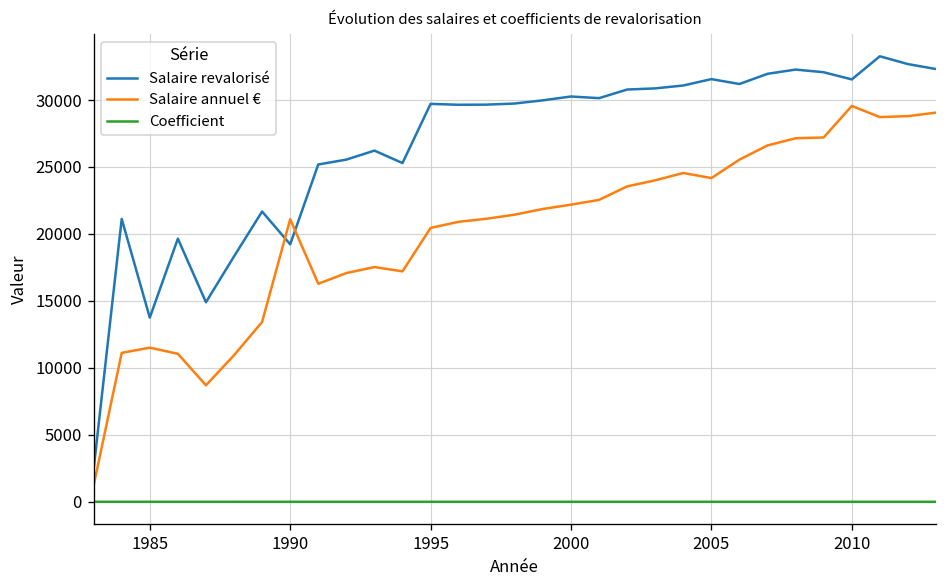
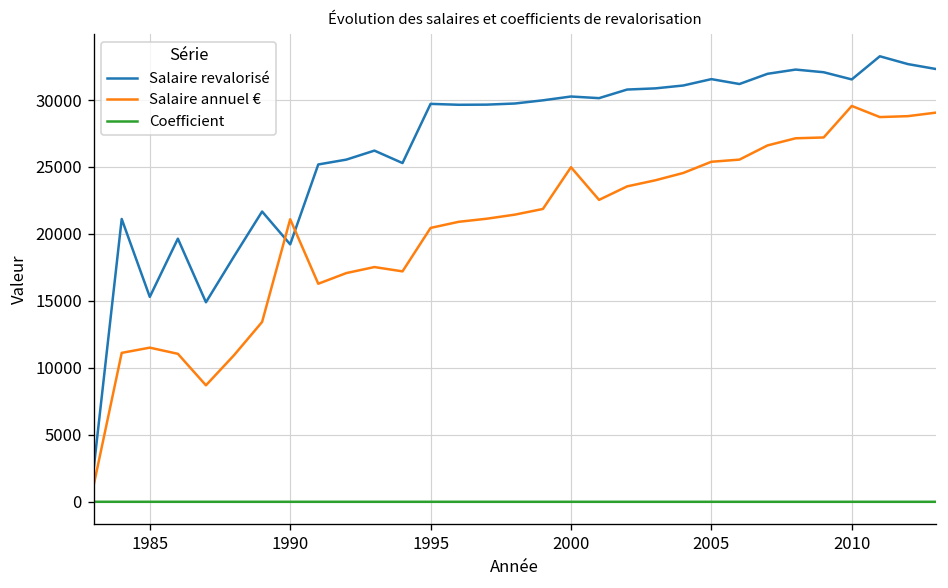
  {
    "Salaire revalorisé": {
-     "1985": 13800,
+     "1985": 15300,
      "1990": 19200,
      "1995": 29700,
      "2000": 30300,
      "2005": 31600,
      "2010": 31500
    },
    "Salaire annuel €": {
      "1985": 11500,
      "1990": 21100,
      "1995": 20400,
-     "2000": 22200,
-     "2005": 24200,
+     "2000": 25000,
+     "2005": 25400,
      "2010": 29600
    },
    "Coefficient": {
      "1985": 0,
      "1990": 0,
      "1995": 0,
      "2000": 0,
      "2005": 0,
      "2010": 0
    }
  }
